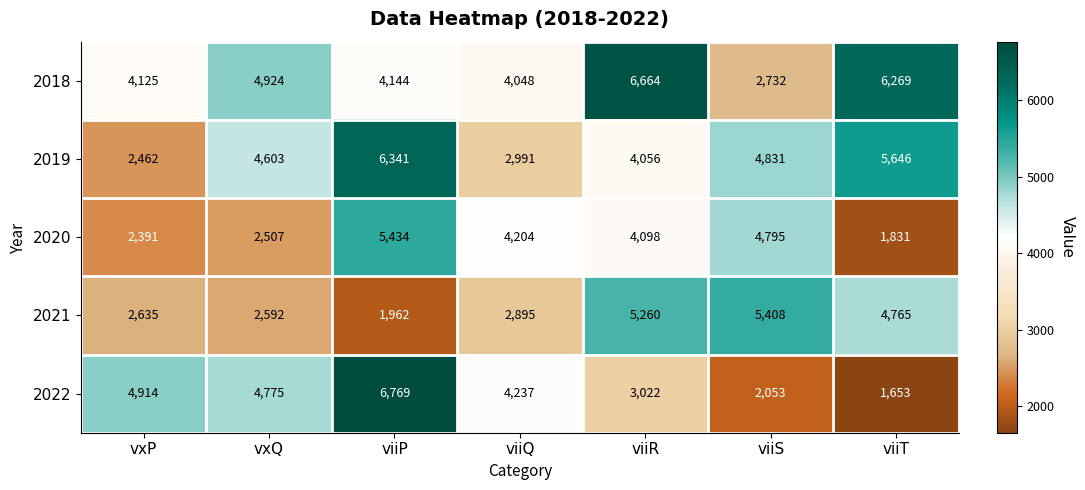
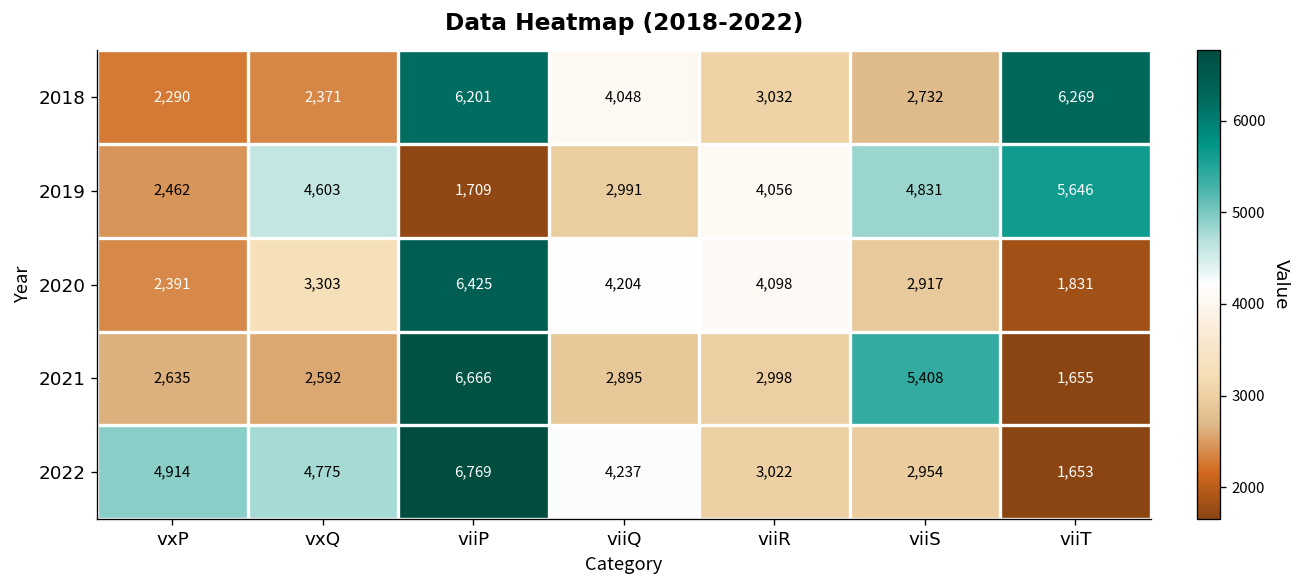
  {
    "2018": {
-     "vxP": "4,125",
-     "vxQ": "4,924",
-     "viiP": "4,144",
+     "vxP": "2,290",
+     "vxQ": "2,371",
+     "viiP": "6,201",
      "viiQ": "4,048",
-     "viiR": "6,664",
+     "viiR": "3,032",
      "viiS": "2,732",
      "viiT": "6,269"
    },
    "2019": {
      "vxP": "2,462",
      "vxQ": "4,603",
-     "viiP": "6,341",
+     "viiP": "1,709",
      "viiQ": "2,991",
      "viiR": "4,056",
      "viiS": "4,831",
      "viiT": "5,646"
    },
    "2020": {
      "vxP": "2,391",
-     "vxQ": "2,507",
-     "viiP": "5,434",
+     "vxQ": "3,303",
+     "viiP": "6,425",
      "viiQ": "4,204",
      "viiR": "4,098",
-     "viiS": "4,795",
+     "viiS": "2,917",
      "viiT": "1,831"
    },
    "2021": {
      "vxP": "2,635",
      "vxQ": "2,592",
-     "viiP": "1,962",
+     "viiP": "6,666",
      "viiQ": "2,895",
-     "viiR": "5,260",
+     "viiR": "2,998",
      "viiS": "5,408",
-     "viiT": "4,765"
+     "viiT": "1,655"
    },
    "2022": {
      "vxP": "4,914",
      "vxQ": "4,775",
      "viiP": "6,769",
      "viiQ": "4,237",
      "viiR": "3,022",
-     "viiS": "2,053",
+     "viiS": "2,954",
      "viiT": "1,653"
    }
  }
